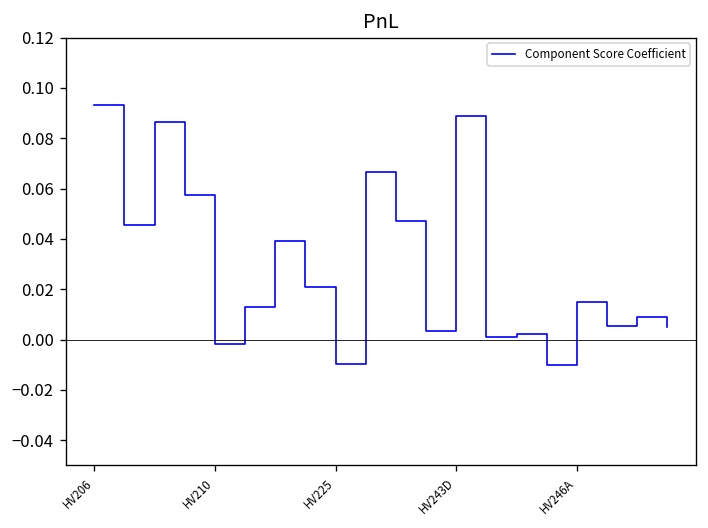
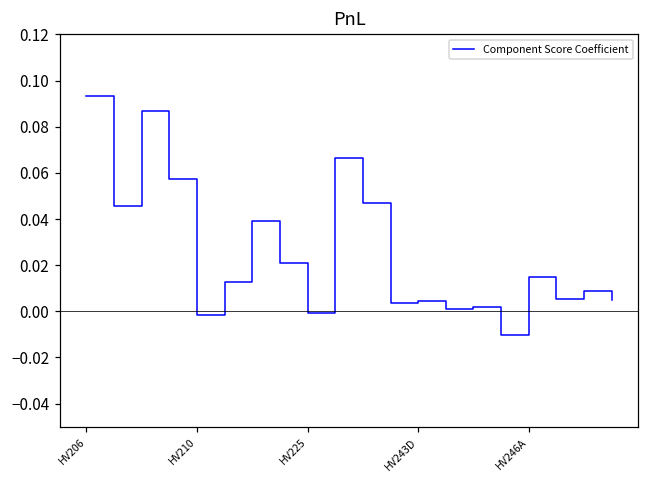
  {
    "HV206": 0.093,
    "HV210": -0.002,
-   "HV225": -0.010,
-   "HV243D": 0.089,
+   "HV225": -0.001,
+   "HV243D": 0.004,
    "HV246A": 0.015
  }
